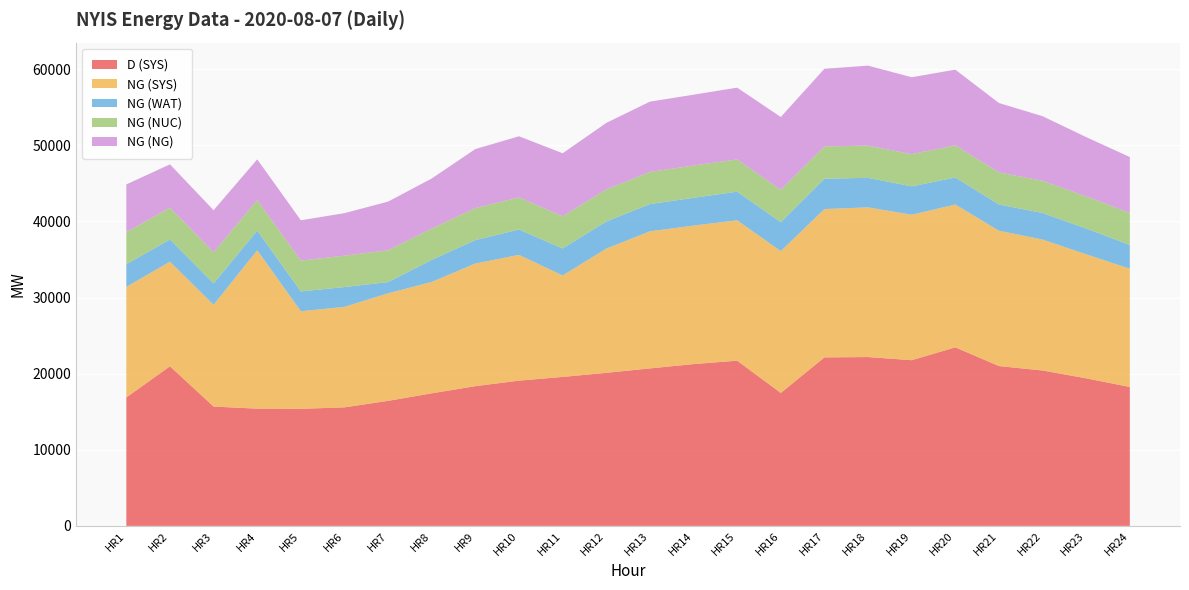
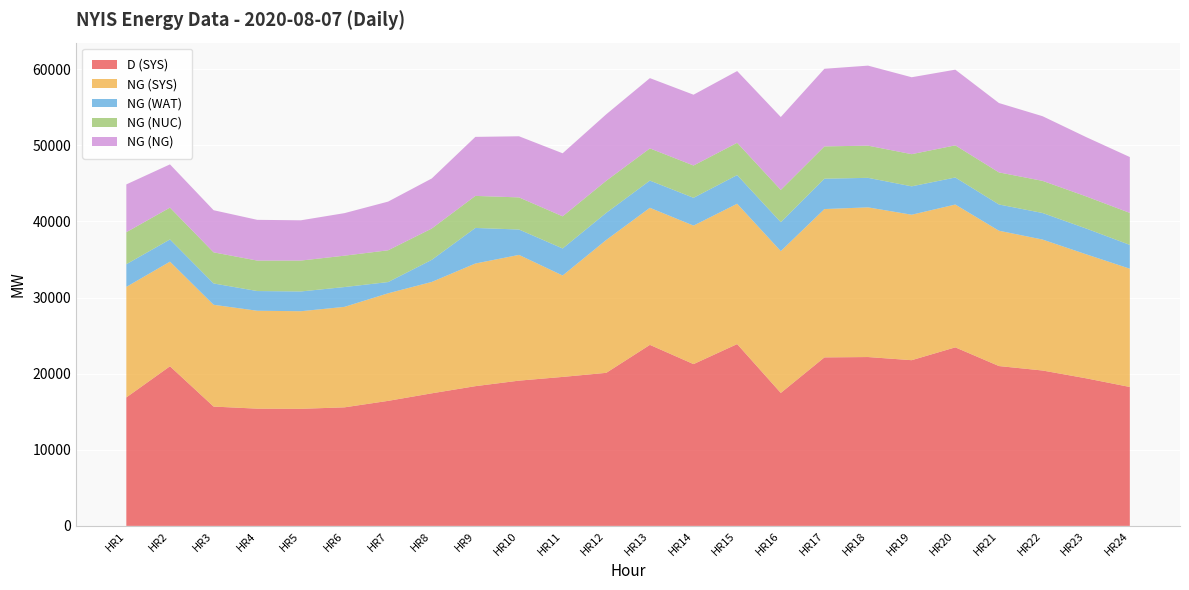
  {
    "D (SYS)": {
      "HR1": 17000,
      "HR2": 21000,
      "HR3": 16000,
      "HR4": 15000,
      "HR5": 15000,
      "HR6": 16000,
      "HR7": 16000,
      "HR8": 17000,
      "HR9": 18000,
      "HR10": 19000,
      "HR11": 20000,
      "HR12": 20000,
-     "HR13": 21000,
+     "HR13": 24000,
      "HR14": 21000,
-     "HR15": 22000,
+     "HR15": 24000,
      "HR16": 17000,
      "HR17": 22000,
      "HR18": 22000,
      "HR19": 22000,
      "HR20": 23000,
      "HR21": 21000,
      "HR22": 20000,
      "HR23": 19000,
      "HR24": 18000
    },
    "NG (SYS)": {
      "HR1": 15000,
      "HR2": 14000,
      "HR3": 13000,
-     "HR4": 21000,
+     "HR4": 13000,
      "HR5": 13000,
      "HR6": 13000,
      "HR7": 14000,
      "HR8": 15000,
      "HR9": 16000,
      "HR10": 17000,
      "HR11": 13000,
-     "HR12": 16000,
+     "HR12": 17000,
      "HR13": 18000,
      "HR14": 18000,
      "HR15": 18000,
      "HR16": 19000,
      "HR17": 19000,
      "HR18": 20000,
      "HR19": 19000,
      "HR20": 19000,
      "HR21": 18000,
      "HR22": 17000,
      "HR23": 16000,
      "HR24": 16000
    },
    "NG (WAT)": {
      "HR1": 3000,
      "HR2": 3000,
      "HR3": 3000,
      "HR4": 3000,
      "HR5": 3000,
      "HR6": 3000,
      "HR7": 1000,
      "HR8": 3000,
-     "HR9": 3000,
+     "HR9": 5000,
      "HR10": 3000,
      "HR11": 4000,
      "HR12": 4000,
      "HR13": 4000,
      "HR14": 4000,
      "HR15": 4000,
      "HR16": 4000,
      "HR17": 4000,
      "HR18": 4000,
      "HR19": 4000,
      "HR20": 4000,
      "HR21": 3000,
      "HR22": 3000,
      "HR23": 3000,
      "HR24": 3000
    },
    "NG (NUC)": {
      "HR1": 4000,
      "HR2": 4000,
      "HR3": 4000,
      "HR4": 4000,
      "HR5": 4000,
      "HR6": 4000,
      "HR7": 4000,
      "HR8": 4000,
      "HR9": 4000,
      "HR10": 4000,
      "HR11": 4000,
      "HR12": 4000,
      "HR13": 4000,
      "HR14": 4000,
      "HR15": 4000,
      "HR16": 4000,
      "HR17": 4000,
      "HR18": 4000,
      "HR19": 4000,
      "HR20": 4000,
      "HR21": 4000,
      "HR22": 4000,
      "HR23": 4000,
      "HR24": 4000
    },
    "NG (NG)": {
      "HR1": 6000,
      "HR2": 6000,
      "HR3": 6000,
      "HR4": 5000,
      "HR5": 5000,
      "HR6": 6000,
      "HR7": 6000,
      "HR8": 7000,
      "HR9": 8000,
      "HR10": 8000,
      "HR11": 8000,
      "HR12": 9000,
      "HR13": 9000,
      "HR14": 9000,
      "HR15": 9000,
      "HR16": 10000,
      "HR17": 10000,
      "HR18": 11000,
      "HR19": 10000,
      "HR20": 10000,
      "HR21": 9000,
      "HR22": 8000,
      "HR23": 8000,
      "HR24": 7000
    }
  }
